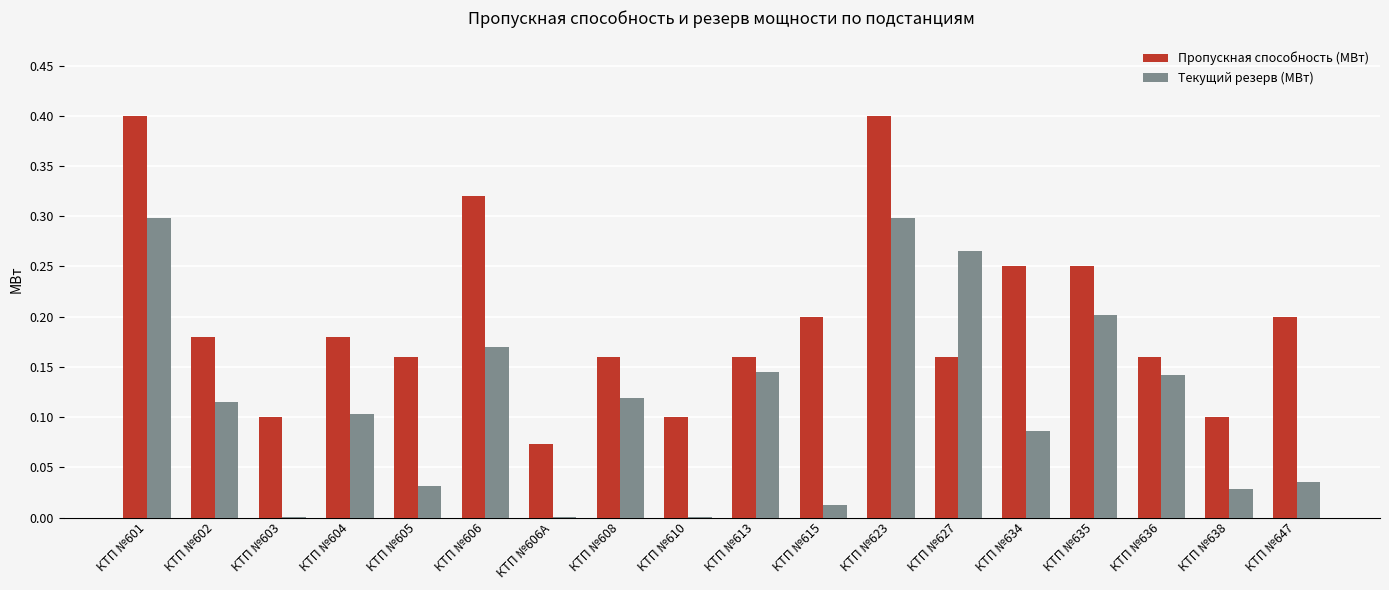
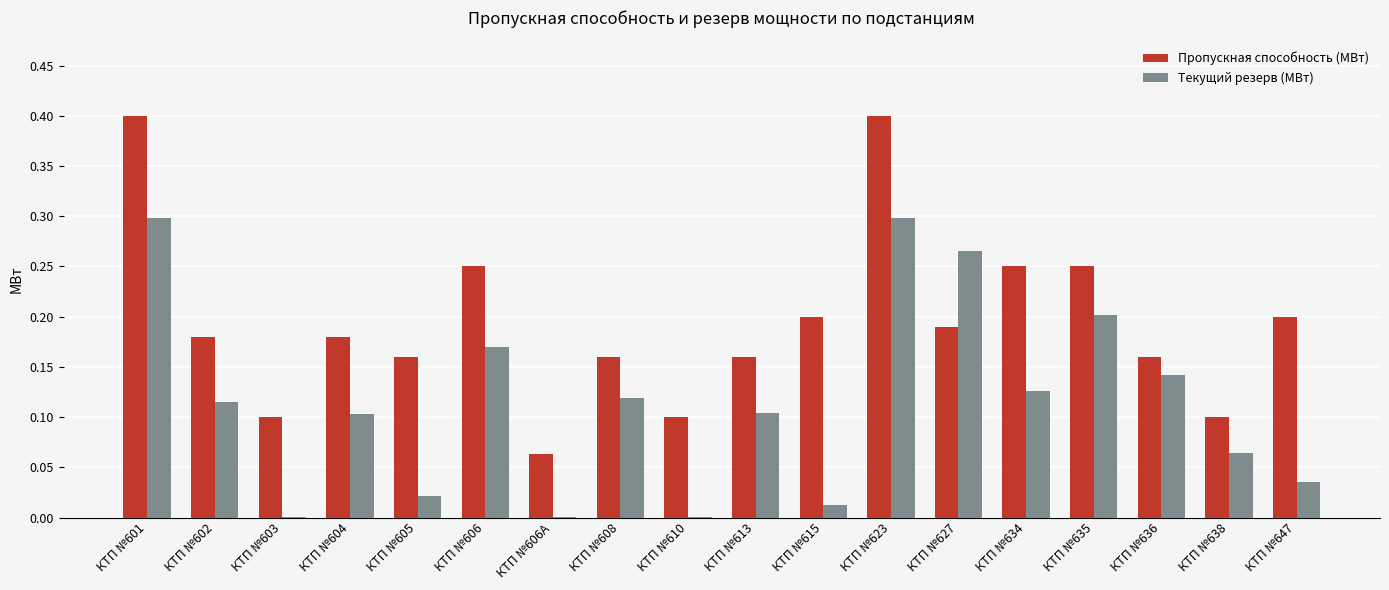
  {
    "Пропускная способность (МВт)": {
      "КТП №601": 0.400,
      "КТП №602": 0.180,
      "КТП №603": 0.100,
      "КТП №604": 0.180,
      "КТП №605": 0.160,
-     "КТП №606": 0.32,
-     "КТП №606А": 0.073,
+     "КТП №606": 0.25,
+     "КТП №606А": 0.063,
      "КТП №608": 0.160,
      "КТП №610": 0.100,
      "КТП №613": 0.160,
      "КТП №615": 0.200,
      "КТП №623": 0.400,
-     "КТП №627": 0.16,
+     "КТП №627": 0.19,
      "КТП №634": 0.250,
      "КТП №635": 0.250,
      "КТП №636": 0.160,
      "КТП №638": 0.100,
      "КТП №647": 0.200
    },
    "Текущий резерв (МВт)": {
      "КТП №601": 0.298,
      "КТП №602": 0.115,
      "КТП №604": 0.103,
-     "КТП №605": 0.031,
+     "КТП №605": 0.021,
      "КТП №606": 0.170,
      "КТП №608": 0.119,
-     "КТП №613": 0.145,
+     "КТП №613": 0.104,
      "КТП №615": 0.012,
      "КТП №623": 0.298,
      "КТП №627": 0.265,
-     "КТП №634": 0.086,
+     "КТП №634": 0.126,
      "КТП №635": 0.202,
      "КТП №636": 0.142,
-     "КТП №638": 0.028,
+     "КТП №638": 0.064,
      "КТП №647": 0.035
    }
  }
